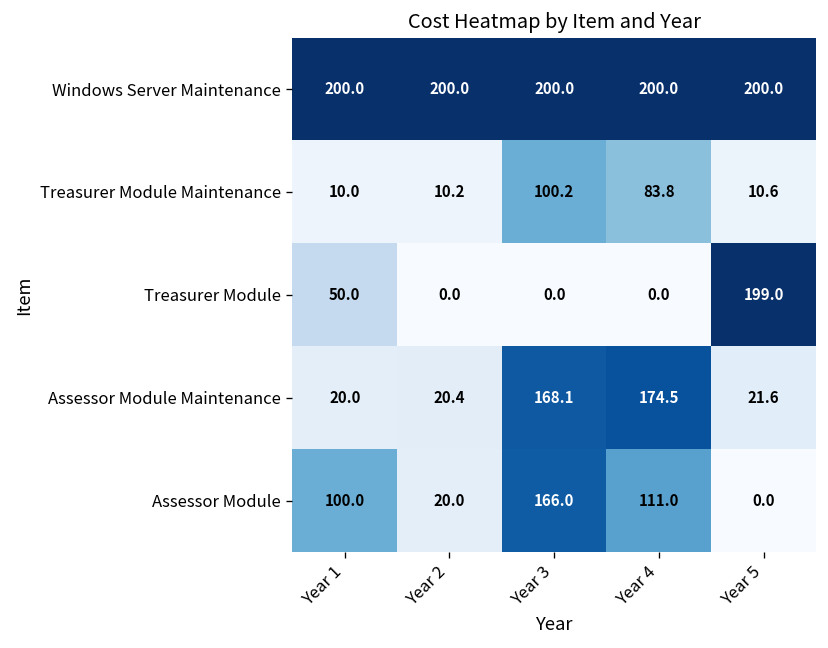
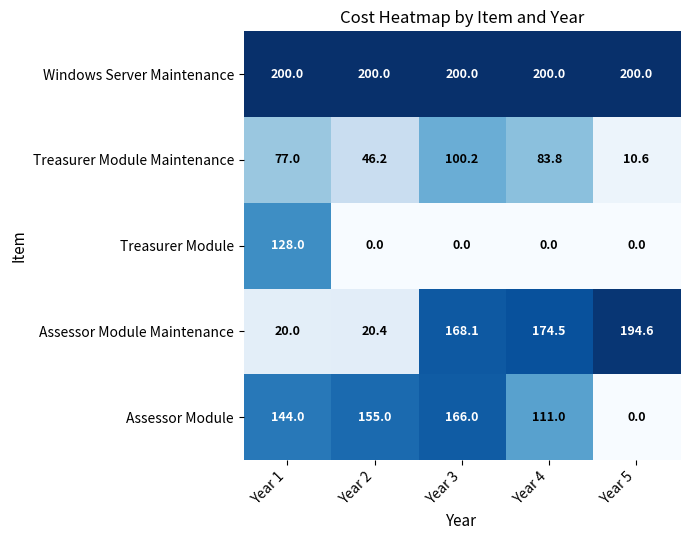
  {
    "Windows Server Maintenance": {
      "Year 1": 200.0,
      "Year 2": 200.0,
      "Year 3": 200.0,
      "Year 4": 200.0,
      "Year 5": 200.0
    },
    "Treasurer Module Maintenance": {
-     "Year 1": 10.0,
-     "Year 2": 10.2,
+     "Year 1": 77.0,
+     "Year 2": 46.2,
      "Year 3": 100.2,
      "Year 4": 83.8,
      "Year 5": 10.6
    },
    "Treasurer Module": {
-     "Year 1": 50.0,
+     "Year 1": 128.0,
      "Year 2": 0.0,
      "Year 3": 0.0,
      "Year 4": 0.0,
-     "Year 5": 199.0
+     "Year 5": 0.0
    },
    "Assessor Module Maintenance": {
      "Year 1": 20.0,
      "Year 2": 20.4,
      "Year 3": 168.1,
      "Year 4": 174.5,
-     "Year 5": 21.6
+     "Year 5": 194.6
    },
    "Assessor Module": {
-     "Year 1": 100.0,
-     "Year 2": 20.0,
+     "Year 1": 144.0,
+     "Year 2": 155.0,
      "Year 3": 166.0,
      "Year 4": 111.0,
      "Year 5": 0.0
    }
  }
